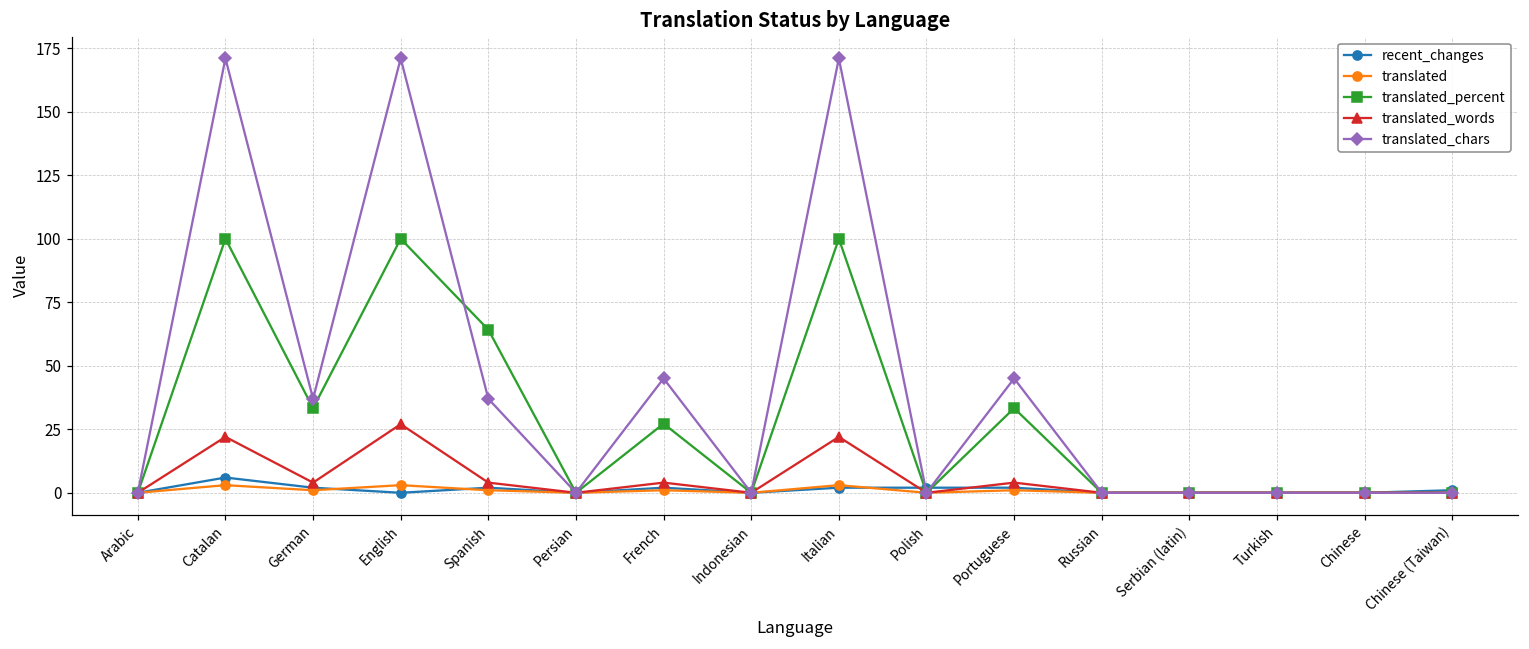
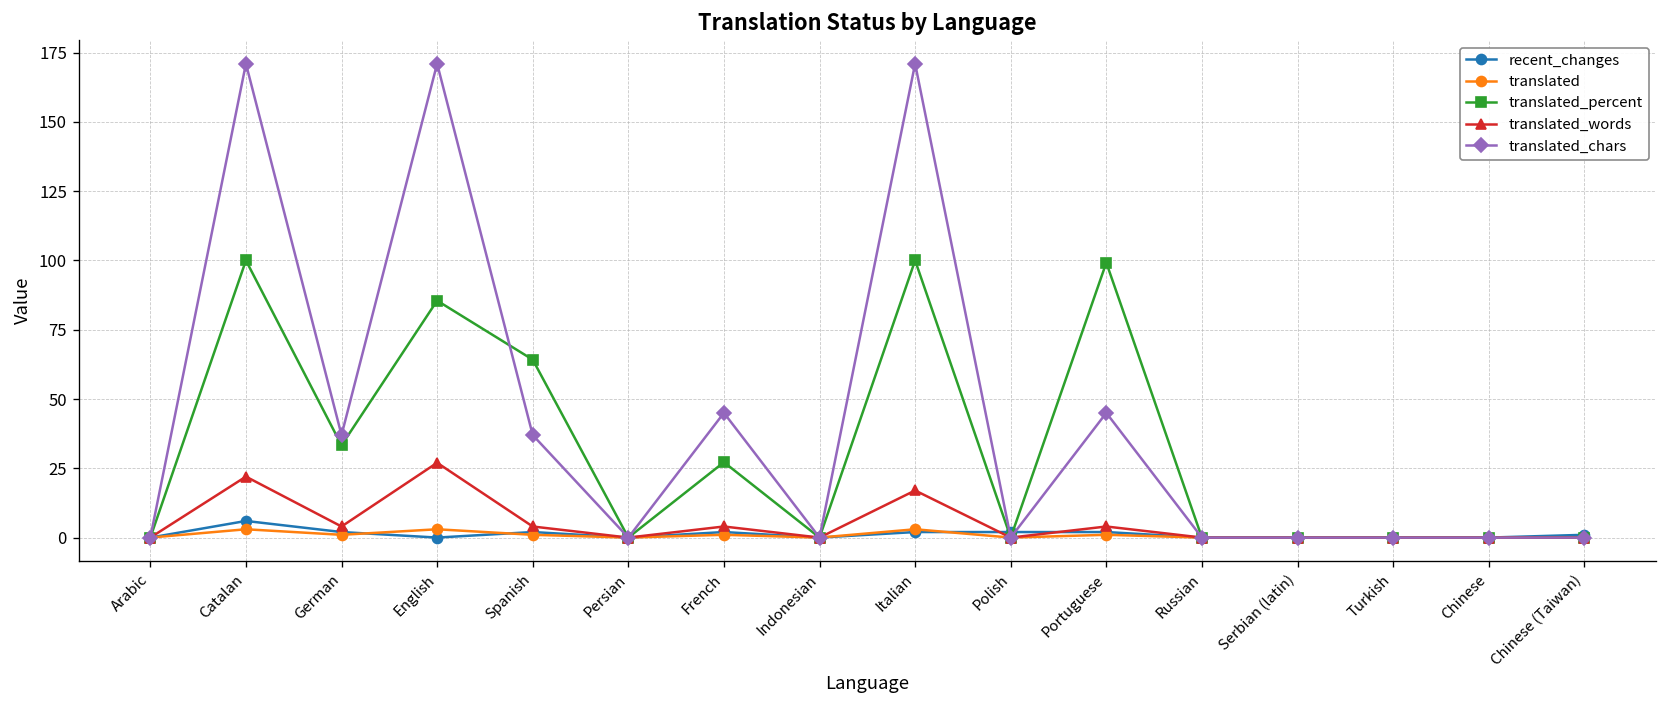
  {
    "recent_changes": {
      "Catalan": 6,
      "English": 0,
      "Polish": 2
    },
    "translated": {
      "Catalan": 3,
      "English": 3
    },
    "translated_percent": {
      "Catalan": 100,
      "German": 33,
-     "English": 100,
+     "English": 86,
      "Spanish": 64,
      "French": 27,
      "Italian": 100,
-     "Portuguese": 33
+     "Portuguese": 99
    },
    "translated_words": {
      "Catalan": 22,
      "German": 4,
      "English": 27,
      "Spanish": 4,
      "French": 4,
-     "Italian": 22,
+     "Italian": 17,
      "Portuguese": 4
    },
    "translated_chars": {
      "Catalan": 171,
      "German": 37,
      "English": 171,
      "Spanish": 37,
      "French": 45,
      "Italian": 171,
      "Portuguese": 45
    }
  }
